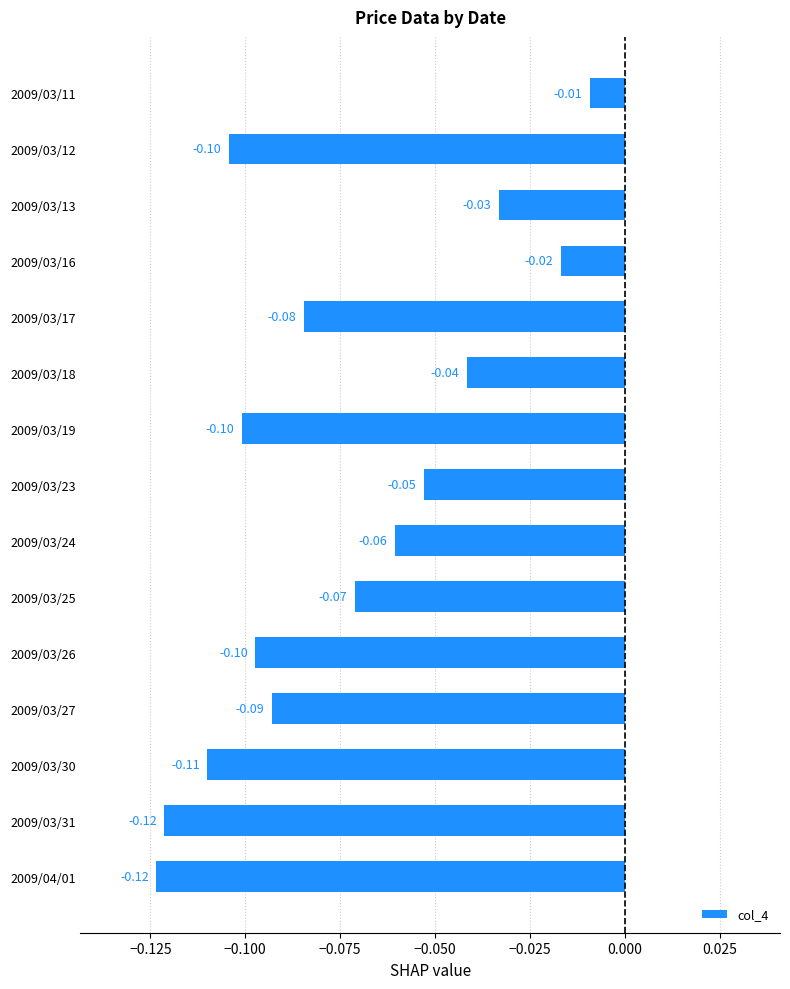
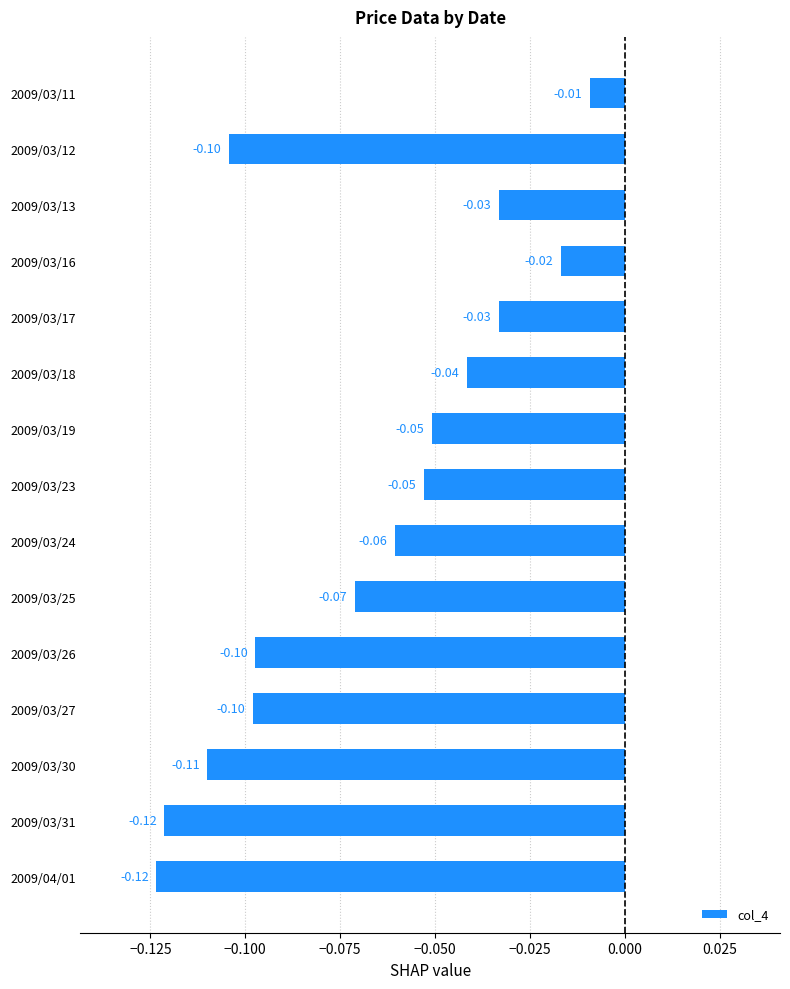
  {
    "2009/03/11": -0.01,
    "2009/03/12": -0.10,
    "2009/03/13": -0.03,
    "2009/03/16": -0.02,
-   "2009/03/17": -0.08,
+   "2009/03/17": -0.03,
    "2009/03/18": -0.04,
-   "2009/03/19": -0.10,
+   "2009/03/19": -0.05,
    "2009/03/23": -0.05,
    "2009/03/24": -0.06,
    "2009/03/25": -0.07,
    "2009/03/26": -0.10,
-   "2009/03/27": -0.09,
+   "2009/03/27": -0.10,
    "2009/03/30": -0.11,
    "2009/03/31": -0.12,
    "2009/04/01": -0.12
  }
